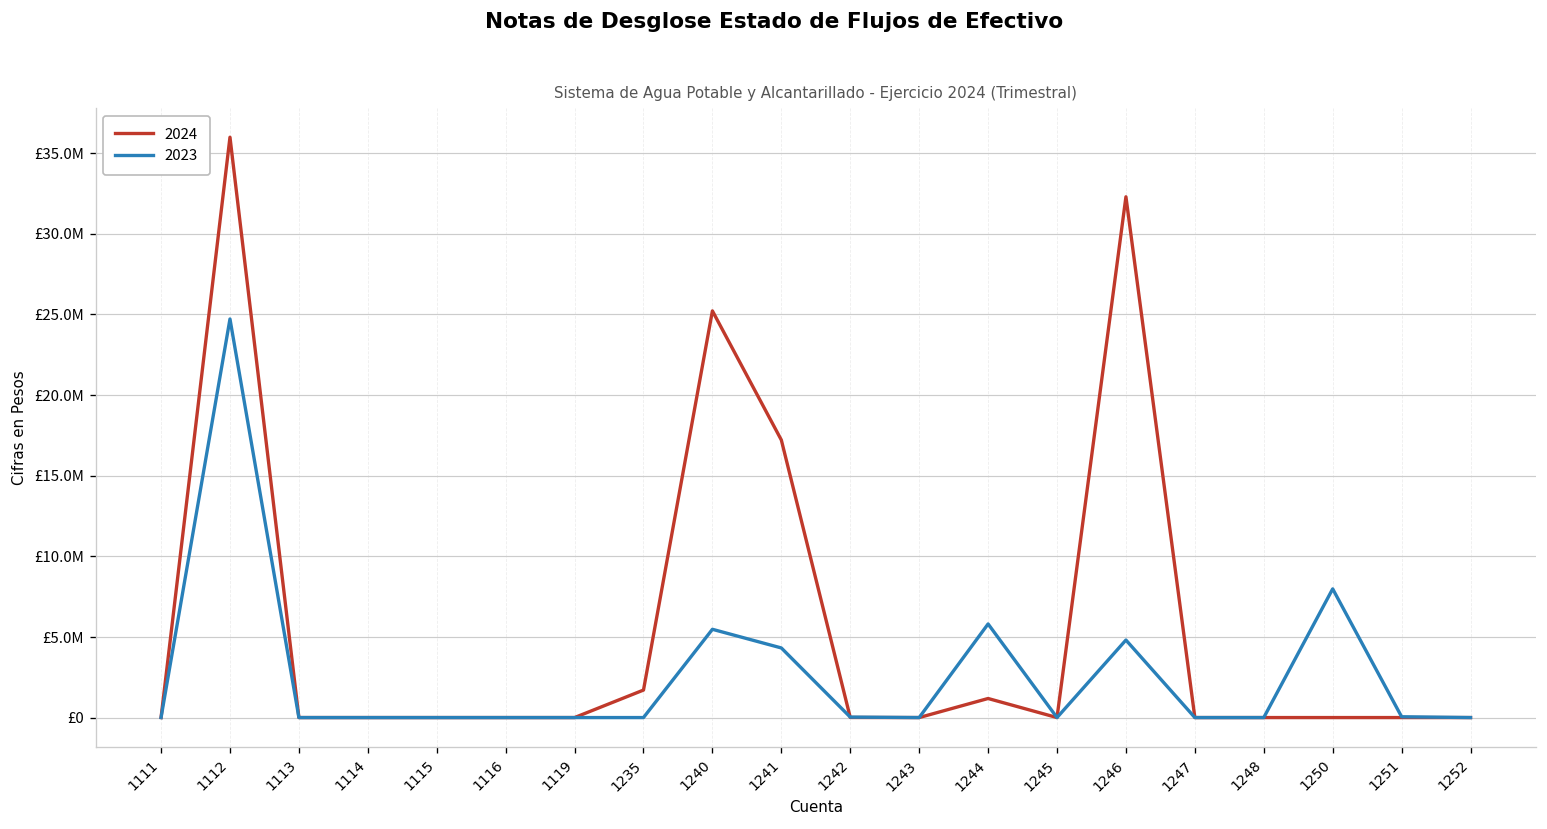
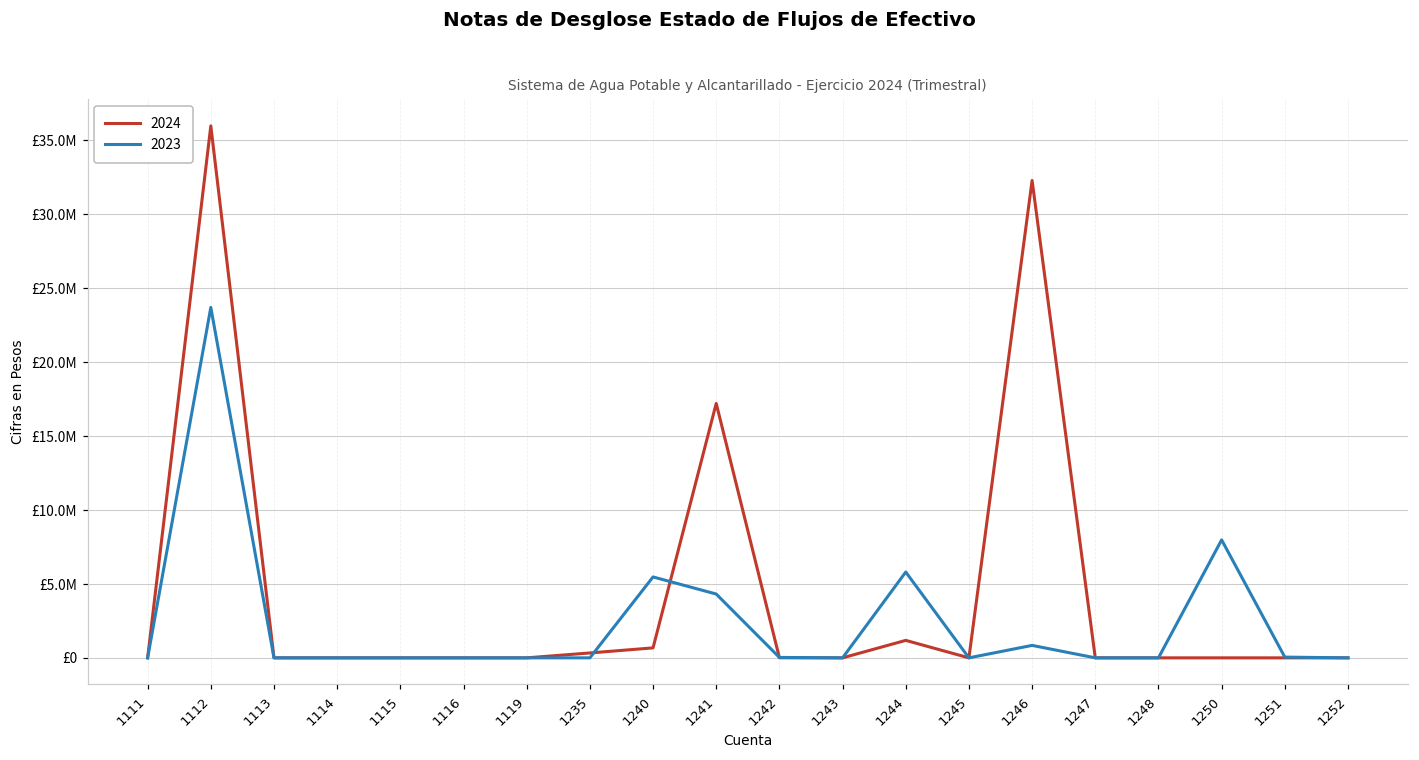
  {
    "2024": {
      "1112": "£36000000",
-     "1235": "£1700000",
-     "1240": "£25200000",
+     "1235": "£300000",
+     "1240": "£700000",
      "1241": "£17200000",
      "1244": "£1200000",
      "1246": "£32300000",
      "1250": "£0"
    },
    "2023": {
-     "1112": "£24700000",
+     "1112": "£23700000",
      "1235": "£0",
      "1240": "£5500000",
      "1241": "£4300000",
      "1244": "£5800000",
-     "1246": "£4800000",
+     "1246": "£800000",
      "1250": "£8000000"
    }
  }
